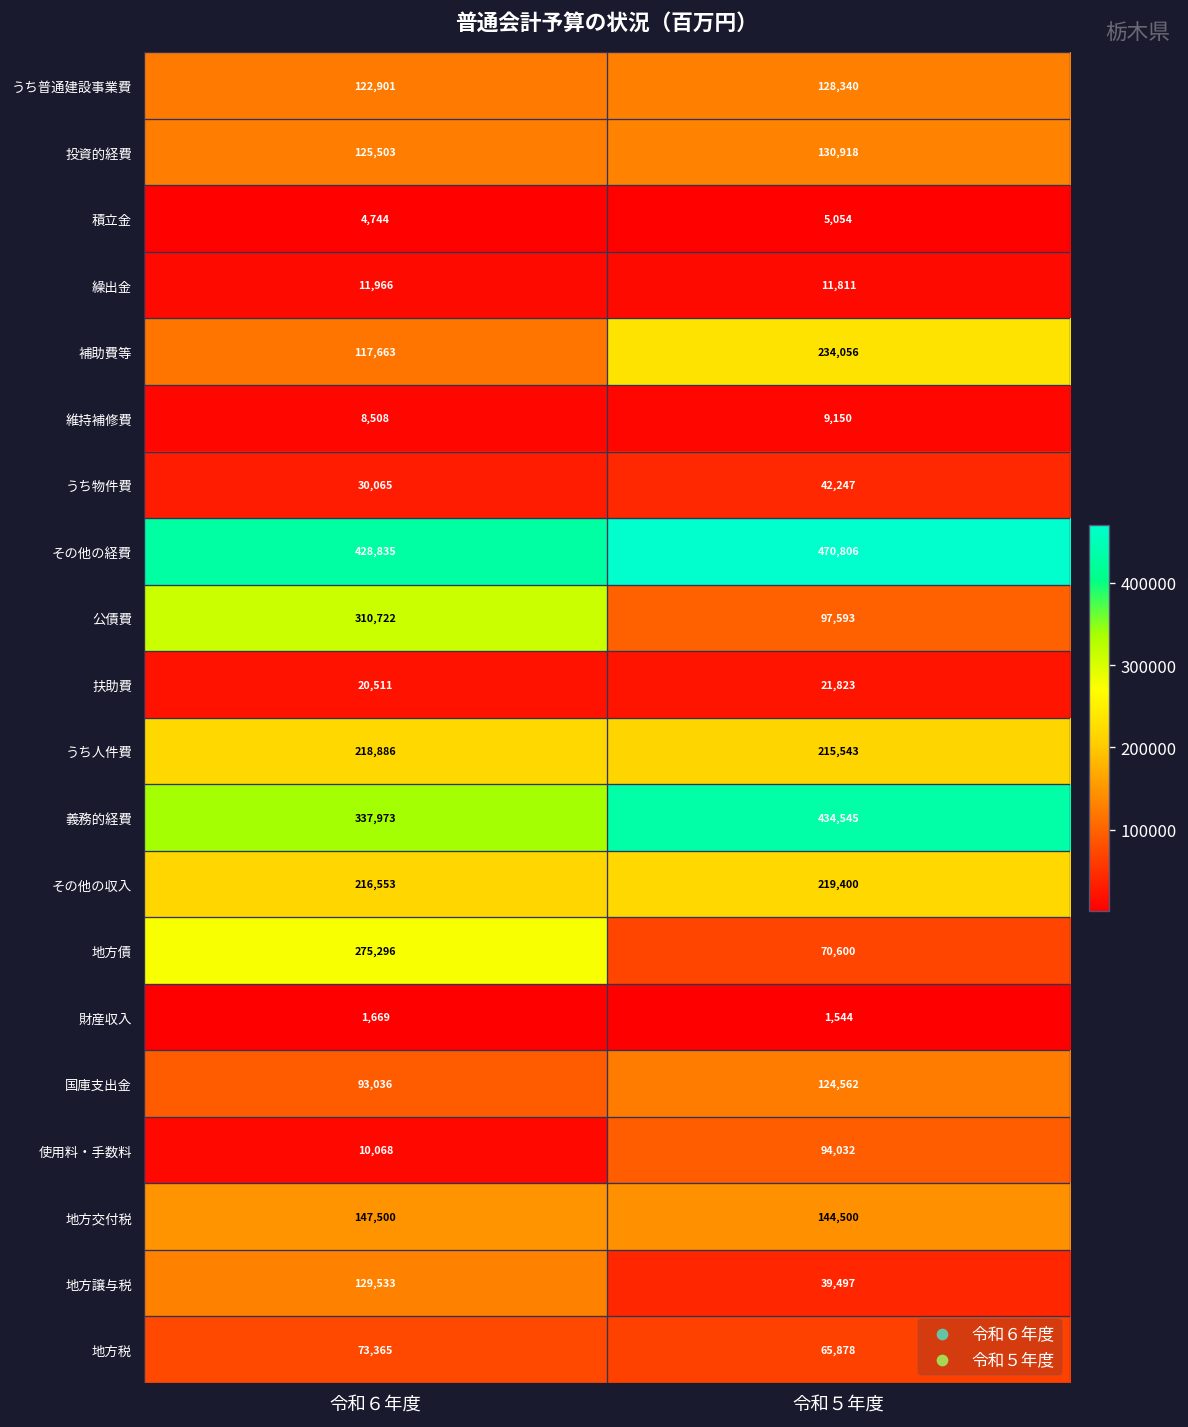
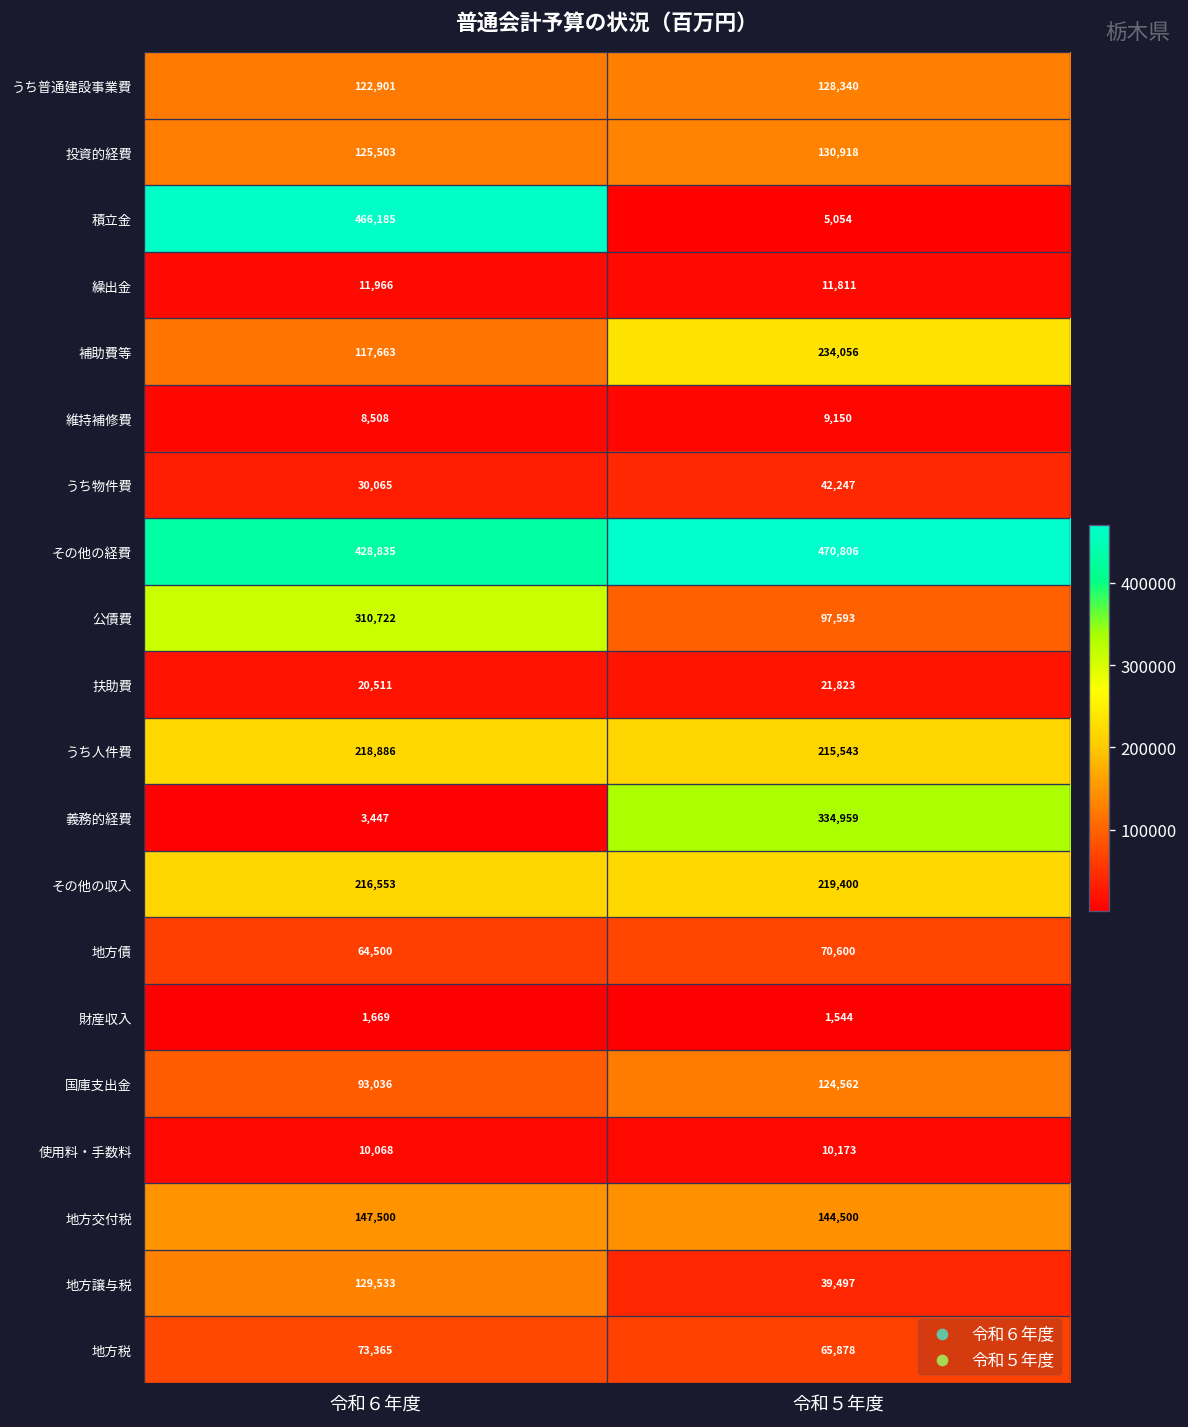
  {
    "うち普通建設事業費": {
      "令和６年度": "122,901",
      "令和５年度": "128,340"
    },
    "投資的経費": {
      "令和６年度": "125,503",
      "令和５年度": "130,918"
    },
    "積立金": {
-     "令和６年度": "4,744",
+     "令和６年度": "466,185",
      "令和５年度": "5,054"
    },
    "繰出金": {
      "令和６年度": "11,966",
      "令和５年度": "11,811"
    },
    "補助費等": {
      "令和６年度": "117,663",
      "令和５年度": "234,056"
    },
    "維持補修費": {
      "令和６年度": "8,508",
      "令和５年度": "9,150"
    },
    "うち物件費": {
      "令和６年度": "30,065",
      "令和５年度": "42,247"
    },
    "その他の経費": {
      "令和６年度": "428,835",
      "令和５年度": "470,806"
    },
    "公債費": {
      "令和６年度": "310,722",
      "令和５年度": "97,593"
    },
    "扶助費": {
      "令和６年度": "20,511",
      "令和５年度": "21,823"
    },
    "うち人件費": {
      "令和６年度": "218,886",
      "令和５年度": "215,543"
    },
    "義務的経費": {
-     "令和６年度": "337,973",
-     "令和５年度": "434,545"
+     "令和６年度": "3,447",
+     "令和５年度": "334,959"
    },
    "その他の収入": {
      "令和６年度": "216,553",
      "令和５年度": "219,400"
    },
    "地方債": {
-     "令和６年度": "275,296",
+     "令和６年度": "64,500",
      "令和５年度": "70,600"
    },
    "財産収入": {
      "令和６年度": "1,669",
      "令和５年度": "1,544"
    },
    "国庫支出金": {
      "令和６年度": "93,036",
      "令和５年度": "124,562"
    },
    "使用料・手数料": {
      "令和６年度": "10,068",
-     "令和５年度": "94,032"
+     "令和５年度": "10,173"
    },
    "地方交付税": {
      "令和６年度": "147,500",
      "令和５年度": "144,500"
    },
    "地方譲与税": {
      "令和６年度": "129,533",
      "令和５年度": "39,497"
    },
    "地方税": {
      "令和６年度": "73,365",
      "令和５年度": "65,878"
    }
  }
